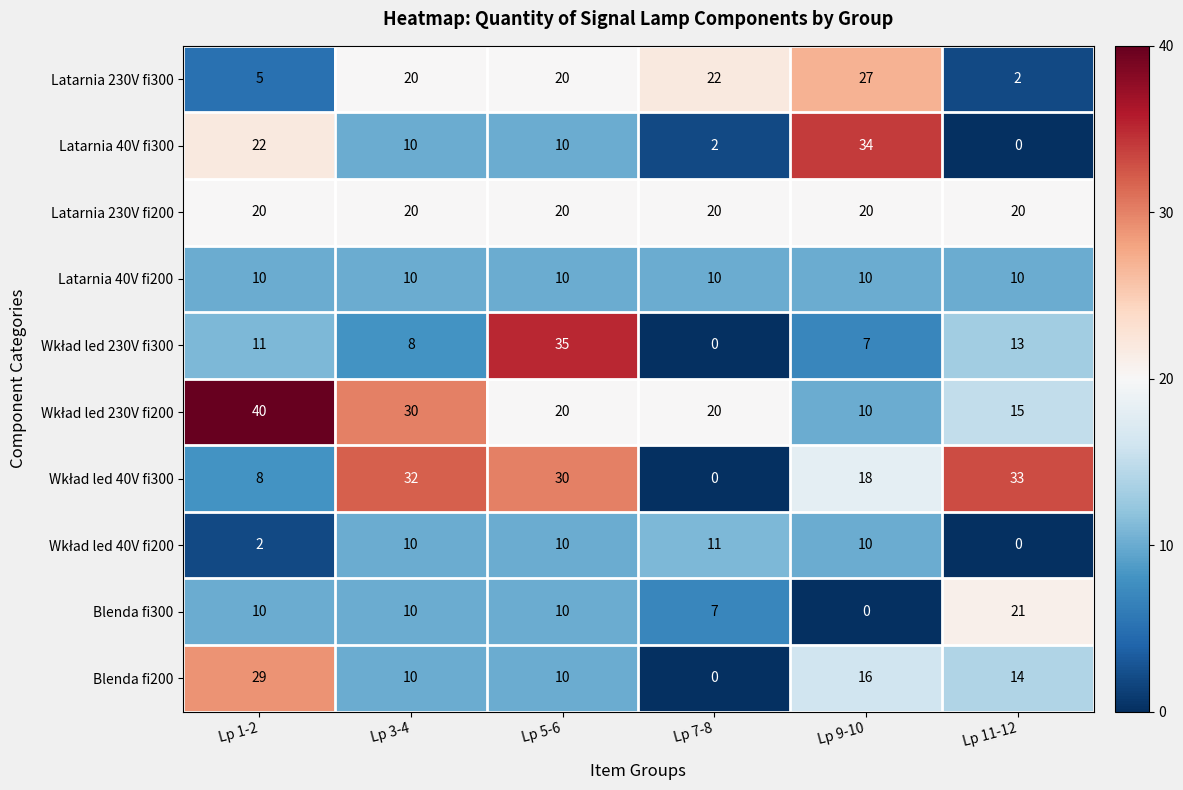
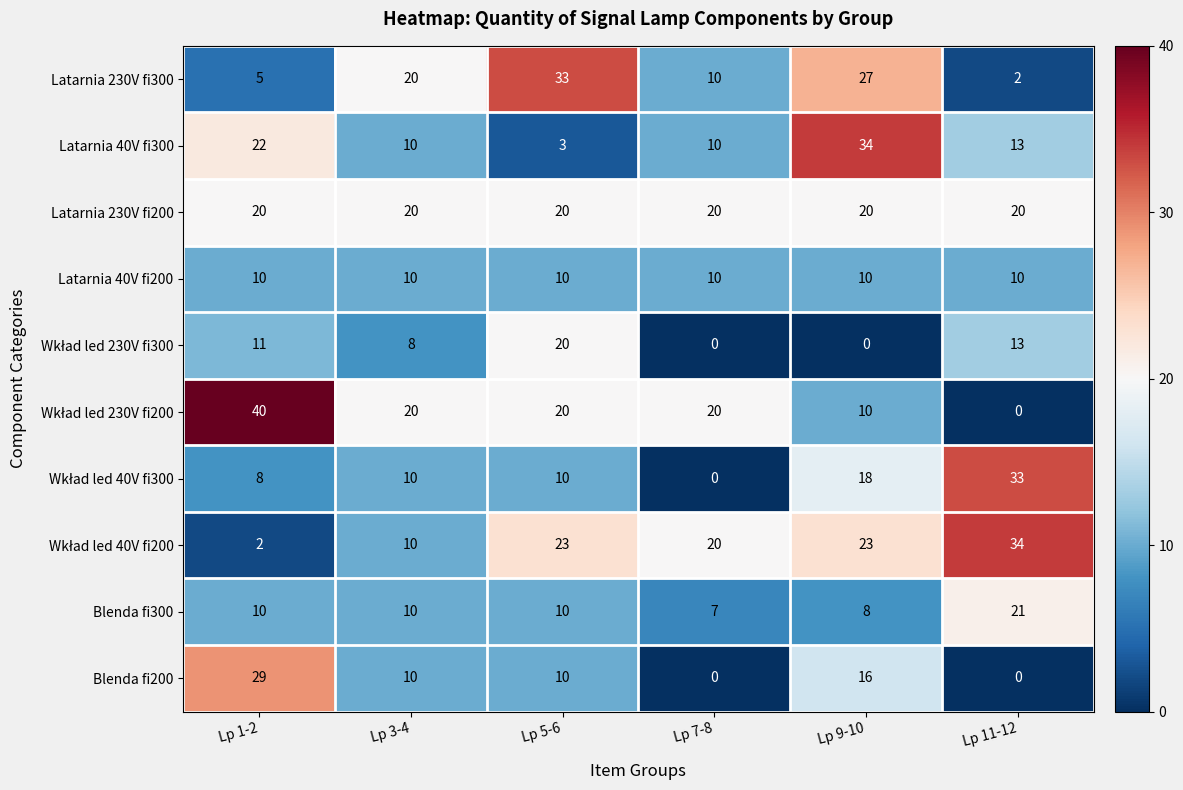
  {
    "Latarnia 230V fi300": {
      "Lp 1-2": 5,
      "Lp 3-4": 20,
-     "Lp 5-6": 20,
-     "Lp 7-8": 22,
+     "Lp 5-6": 33,
+     "Lp 7-8": 10,
      "Lp 9-10": 27,
      "Lp 11-12": 2
    },
    "Latarnia 40V fi300": {
      "Lp 1-2": 22,
      "Lp 3-4": 10,
-     "Lp 5-6": 10,
-     "Lp 7-8": 2,
+     "Lp 5-6": 3,
+     "Lp 7-8": 10,
      "Lp 9-10": 34,
-     "Lp 11-12": 0
+     "Lp 11-12": 13
    },
    "Latarnia 230V fi200": {
      "Lp 1-2": 20,
      "Lp 3-4": 20,
      "Lp 5-6": 20,
      "Lp 7-8": 20,
      "Lp 9-10": 20,
      "Lp 11-12": 20
    },
    "Latarnia 40V fi200": {
      "Lp 1-2": 10,
      "Lp 3-4": 10,
      "Lp 5-6": 10,
      "Lp 7-8": 10,
      "Lp 9-10": 10,
      "Lp 11-12": 10
    },
    "Wkład led 230V fi300": {
      "Lp 1-2": 11,
      "Lp 3-4": 8,
-     "Lp 5-6": 35,
+     "Lp 5-6": 20,
      "Lp 7-8": 0,
-     "Lp 9-10": 7,
+     "Lp 9-10": 0,
      "Lp 11-12": 13
    },
    "Wkład led 230V fi200": {
      "Lp 1-2": 40,
-     "Lp 3-4": 30,
+     "Lp 3-4": 20,
      "Lp 5-6": 20,
      "Lp 7-8": 20,
      "Lp 9-10": 10,
-     "Lp 11-12": 15
+     "Lp 11-12": 0
    },
    "Wkład led 40V fi300": {
      "Lp 1-2": 8,
-     "Lp 3-4": 32,
-     "Lp 5-6": 30,
+     "Lp 3-4": 10,
+     "Lp 5-6": 10,
      "Lp 7-8": 0,
      "Lp 9-10": 18,
      "Lp 11-12": 33
    },
    "Wkład led 40V fi200": {
      "Lp 1-2": 2,
      "Lp 3-4": 10,
-     "Lp 5-6": 10,
-     "Lp 7-8": 11,
-     "Lp 9-10": 10,
-     "Lp 11-12": 0
+     "Lp 5-6": 23,
+     "Lp 7-8": 20,
+     "Lp 9-10": 23,
+     "Lp 11-12": 34
    },
    "Blenda fi300": {
      "Lp 1-2": 10,
      "Lp 3-4": 10,
      "Lp 5-6": 10,
      "Lp 7-8": 7,
-     "Lp 9-10": 0,
+     "Lp 9-10": 8,
      "Lp 11-12": 21
    },
    "Blenda fi200": {
      "Lp 1-2": 29,
      "Lp 3-4": 10,
      "Lp 5-6": 10,
      "Lp 7-8": 0,
      "Lp 9-10": 16,
-     "Lp 11-12": 14
+     "Lp 11-12": 0
    }
  }
